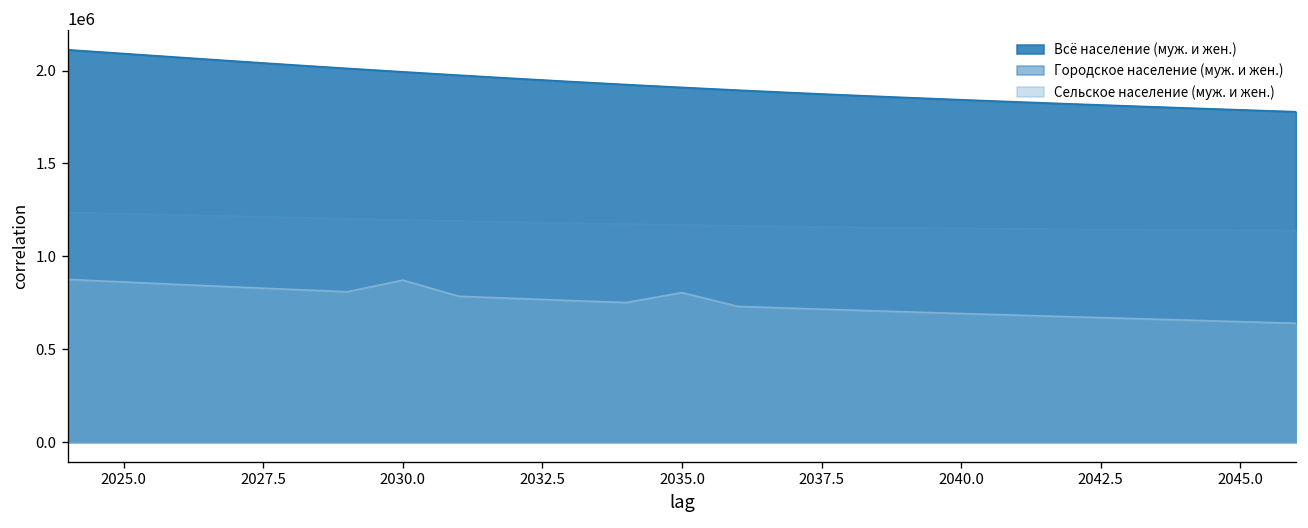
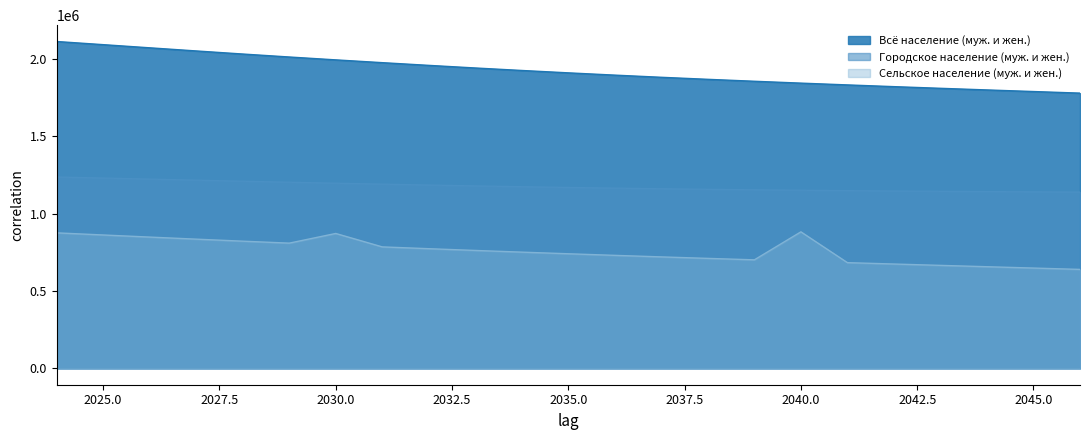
  {
    "Сельское население (муж. и жен.)": {
      "2025.0": 860000,
      "2030.0": 870000,
-     "2035.0": 800000,
-     "2040.0": 690000,
+     "2035.0": 740000,
+     "2040.0": 880000,
      "2045.0": 650000
    }
  }
